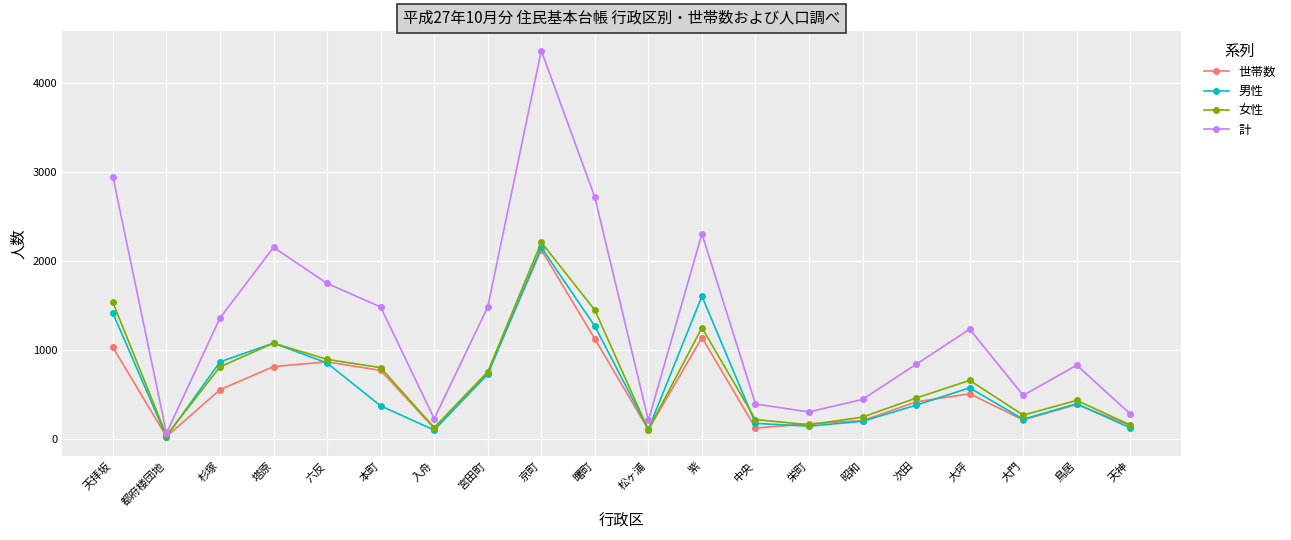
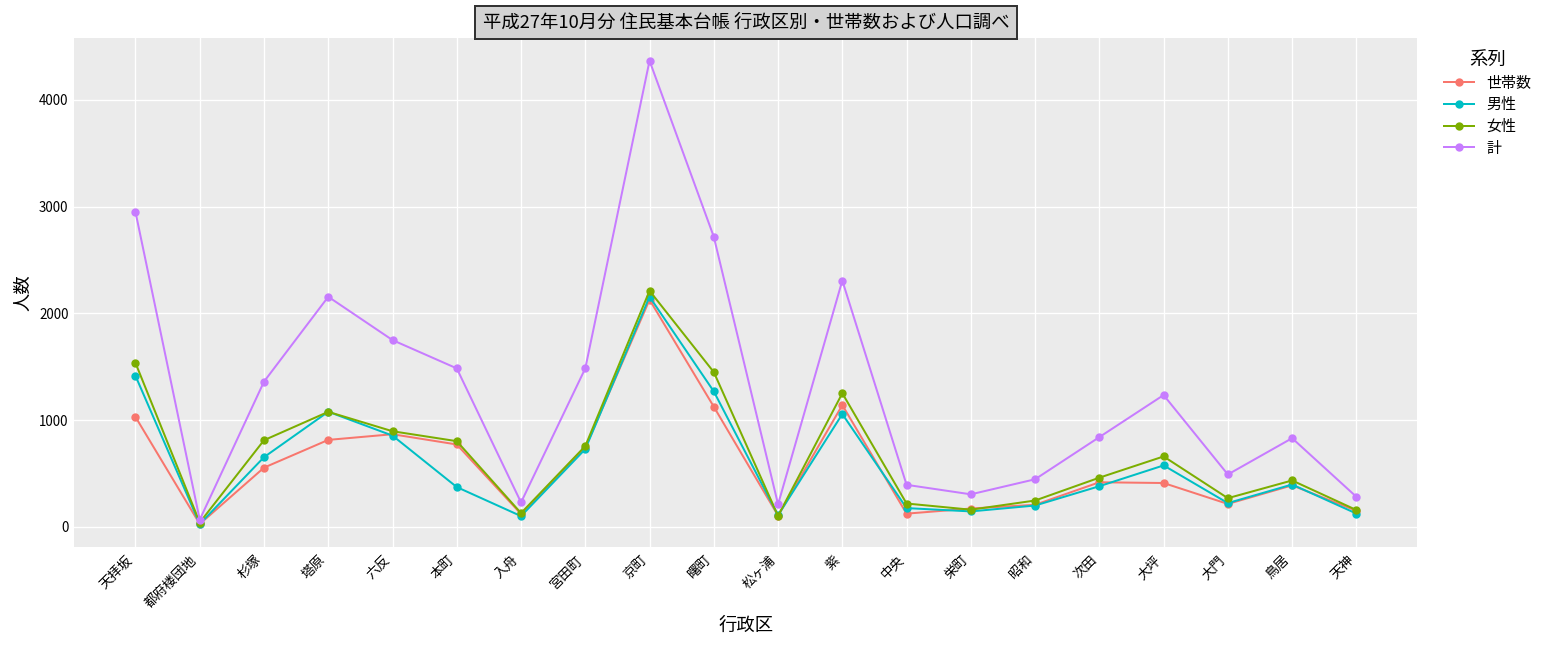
  {
    "世帯数": {
      "天拝坂": 1000,
      "杉塚": 600,
      "塔原": 800,
      "本町": 800,
      "曙町": 1100,
      "紫": 1100,
      "中央": 100,
      "次田": 400,
-     "大坪": 500
+     "大坪": 400
    },
    "男性": {
      "天拝坂": 1400,
-     "杉塚": 900,
+     "杉塚": 700,
      "本町": 400,
      "曙町": 1300,
-     "紫": 1600,
+     "紫": 1100,
      "中央": 200,
      "次田": 400,
      "大坪": 600
    },
    "女性": {
      "天拝坂": 1500,
      "杉塚": 800,
      "本町": 800,
      "京町": 2200,
      "曙町": 1400,
      "紫": 1300,
      "中央": 200,
      "昭和": 200,
      "次田": 500,
      "大坪": 700,
      "大門": 300,
      "鳥居": 400
    },
    "計": {
      "天拝坂": 2900,
      "杉塚": 1400,
      "塔原": 2200,
      "六反": 1700,
      "本町": 1500,
      "入舟": 200,
      "宮田町": 1500,
      "京町": 4400,
      "曙町": 2700,
      "松ヶ浦": 200,
      "紫": 2300,
      "中央": 400,
      "栄町": 300,
      "昭和": 400,
      "次田": 800,
      "大坪": 1200,
      "大門": 500,
      "鳥居": 800,
      "天神": 300
    }
  }
